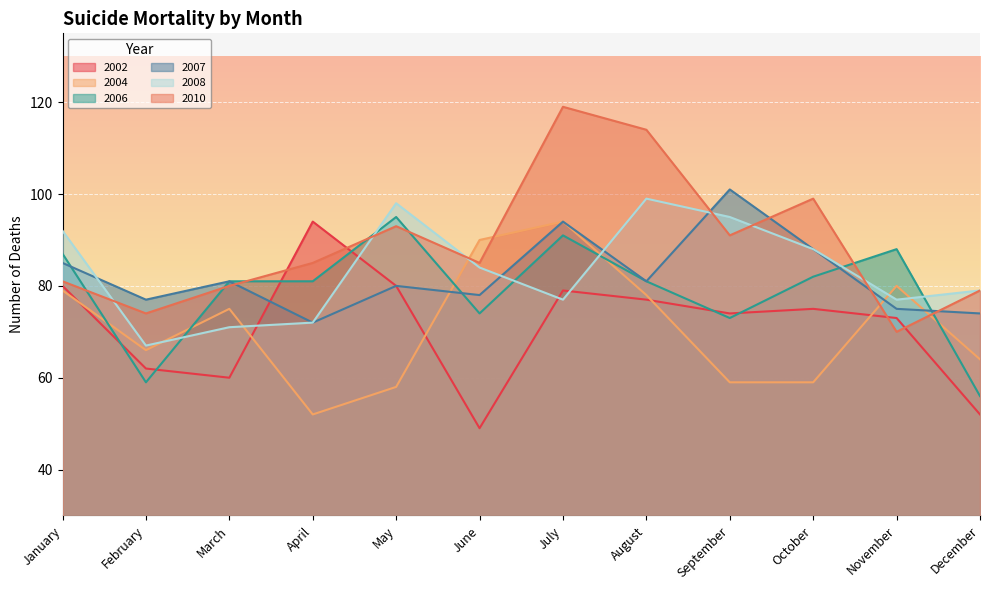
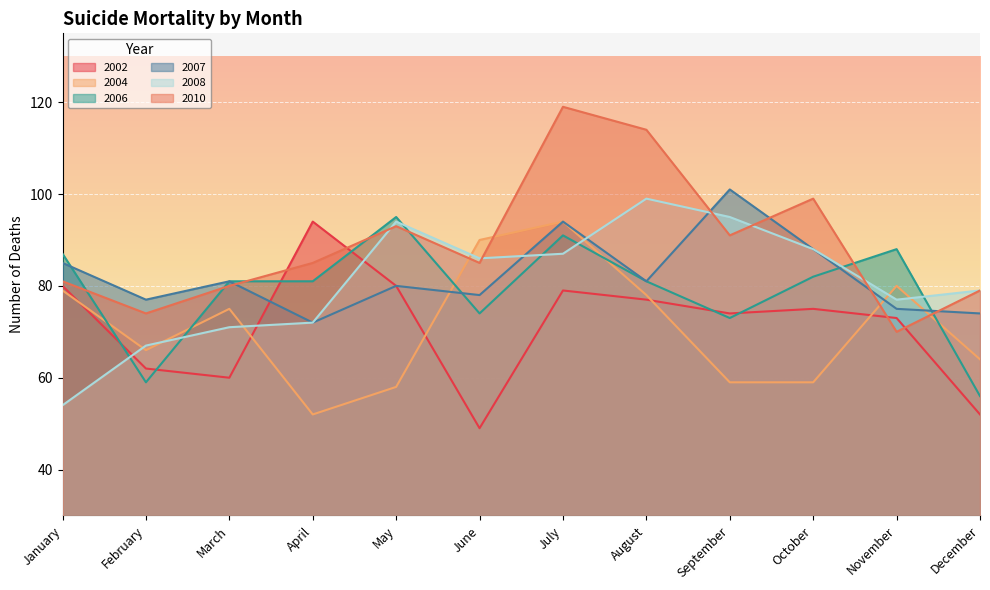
  {
    "2008": {
-     "January": 92,
+     "January": 54,
      "February": 67,
      "March": 71,
-     "May": 98,
-     "June": 84,
-     "July": 77,
+     "May": 94,
+     "June": 86,
+     "July": 87,
      "August": 99,
      "September": 95,
      "November": 77
    }
  }
